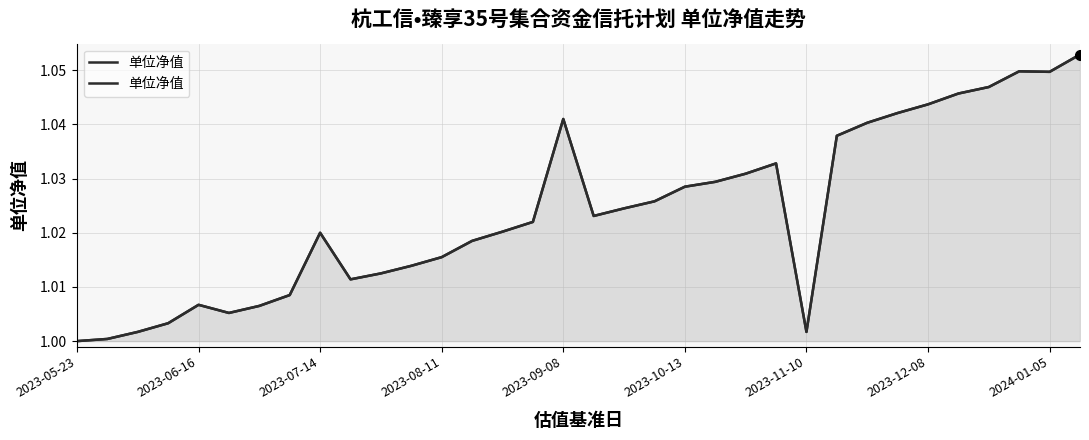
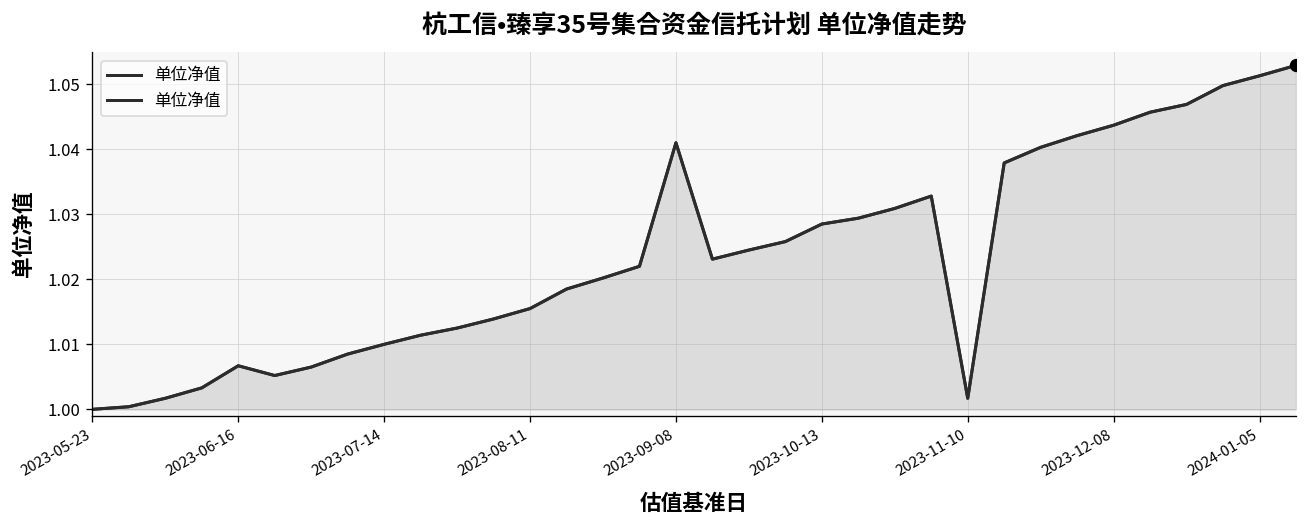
  {
    "单位净值": {
      "2023-05-23": 1.000,
      "2023-06-16": 1.007,
-     "2023-07-14": 1.02,
+     "2023-07-14": 1.01,
      "2023-08-11": 1.016,
      "2023-09-08": 1.041,
      "2023-10-13": 1.029,
      "2023-11-10": 1.002,
      "2023-12-08": 1.044,
-     "2024-01-05": 1.050
+     "2024-01-05": 1.051
    }
  }
